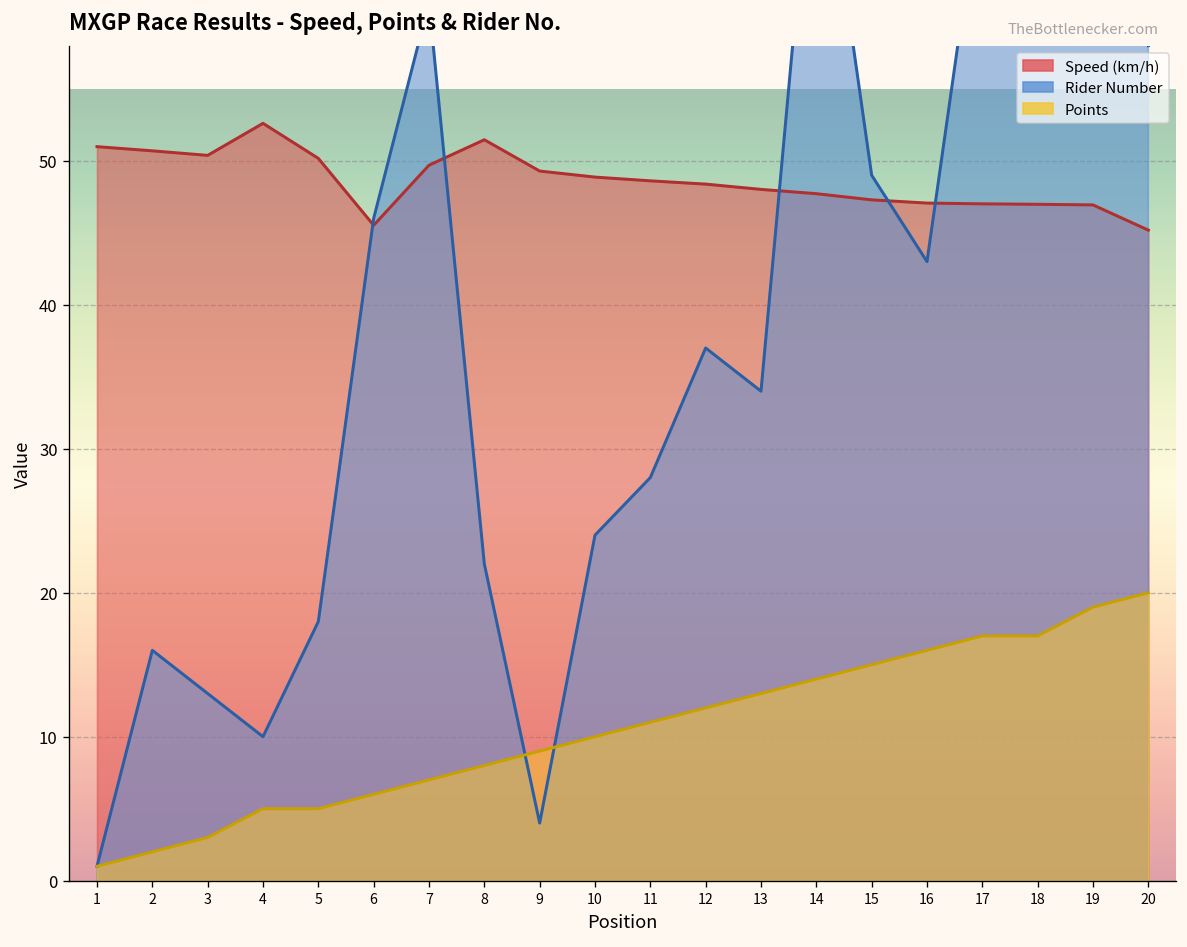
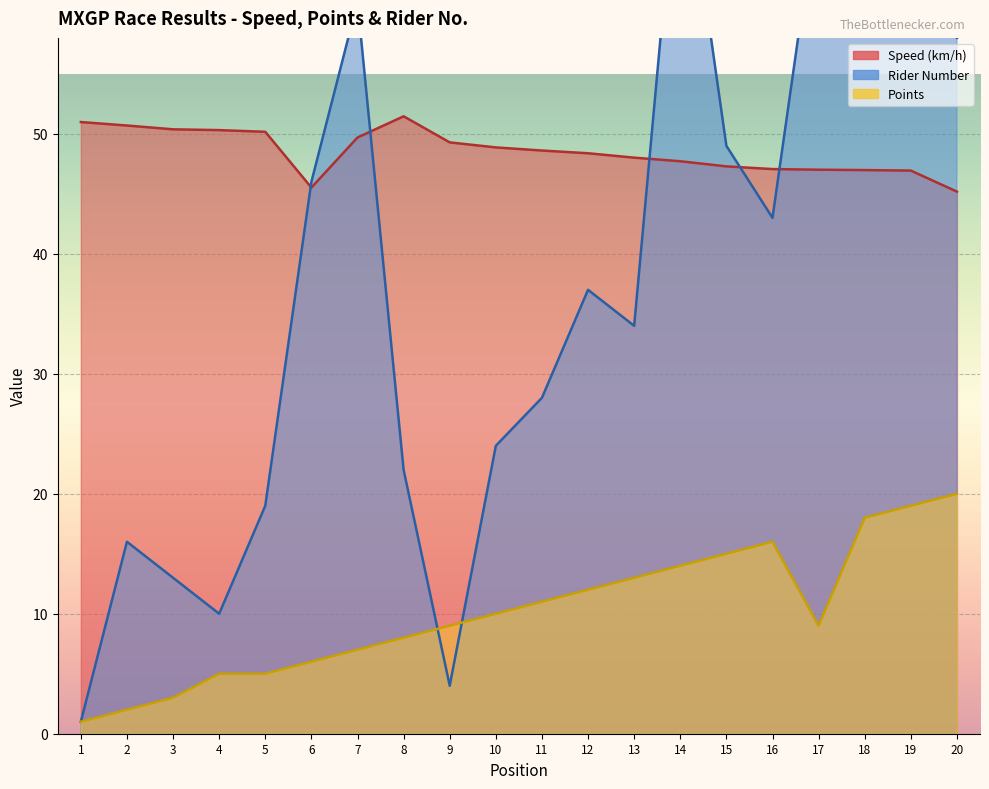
  {
    "Speed (km/h)": {
      "1": 51.0,
      "2": 50.7,
      "3": 50.4,
-     "4": 52.6,
+     "4": 50.3,
      "5": 50.2,
      "6": 45.5,
      "7": 49.7,
      "8": 51.5,
      "9": 49.3,
      "10": 48.9,
      "11": 48.6,
      "12": 48.4,
      "13": 48.0,
      "14": 47.7,
      "15": 47.3,
      "16": 47.1,
      "17": 47.0,
      "18": 47.0,
      "19": 46.9,
      "20": 45.2
    },
    "Rider Number": {
      "2": 16,
      "3": 13,
      "4": 10,
-     "5": 18,
+     "5": 19,
      "6": 46,
      "8": 22,
      "9": 4,
      "10": 24,
      "11": 28,
      "12": 37,
      "13": 34,
      "15": 49,
      "16": 43,
      "20": 58
    },
    "Points": {
      "2": 2,
      "3": 3,
      "4": 5,
      "5": 5,
      "6": 6,
      "7": 7,
      "8": 8,
      "9": 9,
      "10": 10,
      "11": 11,
      "12": 12,
      "13": 13,
      "14": 14,
      "15": 15,
      "16": 16,
-     "17": 17,
-     "18": 17,
+     "17": 9,
+     "18": 18,
      "19": 19,
      "20": 20
    }
  }
